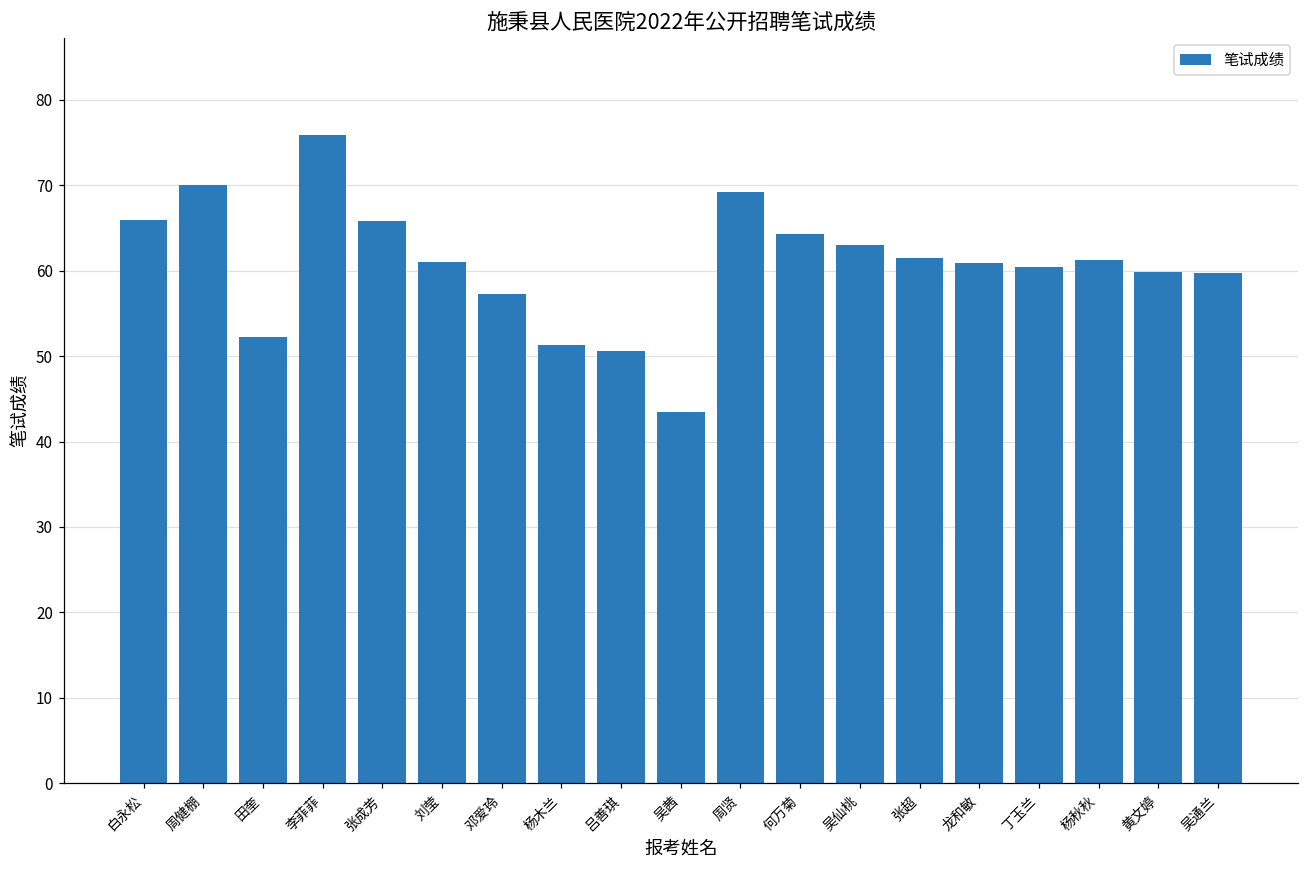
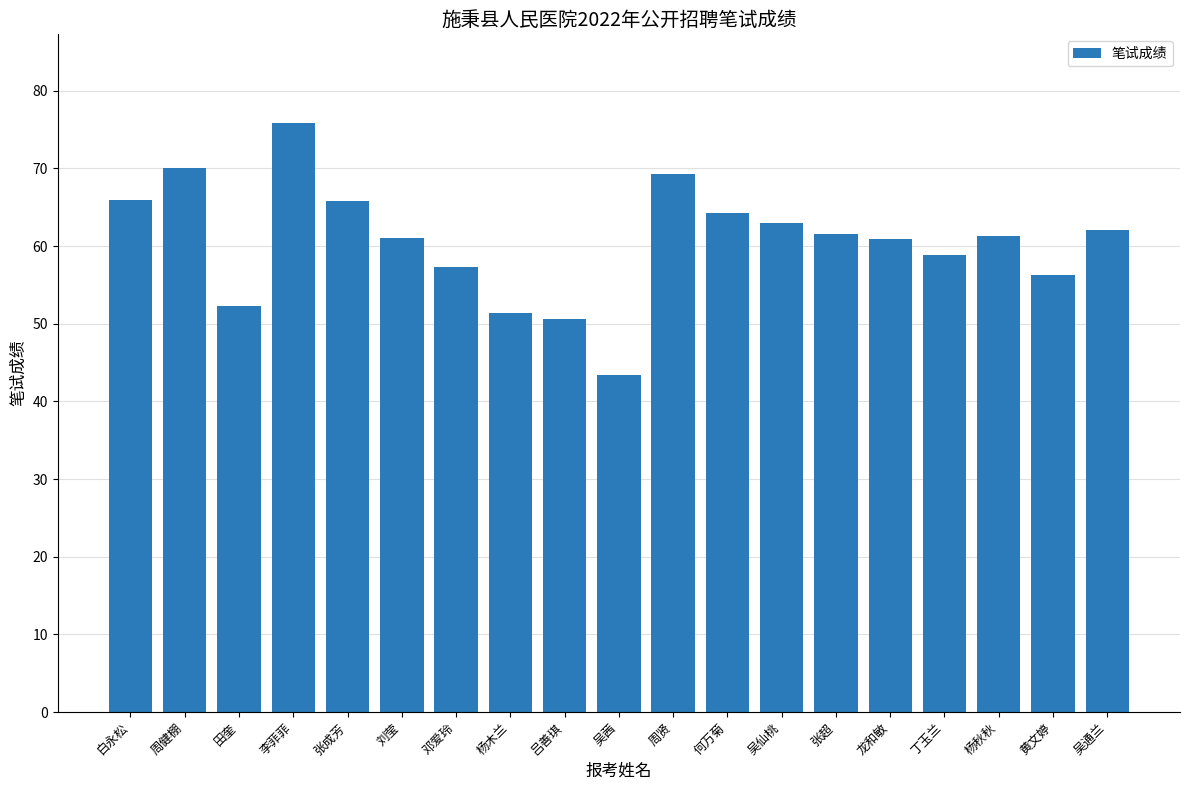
  {
    "白永松": 66,
    "周健棚": 70,
    "田奎": 52,
    "李菲菲": 76,
    "张成芳": 66,
    "刘莹": 61,
    "邓爱玲": 57,
    "杨木兰": 51,
    "吕善琪": 51,
    "吴茜": 43,
    "周贤": 69,
    "何万菊": 64,
    "吴仙桃": 63,
    "张超": 62,
    "龙和敏": 61,
-   "丁玉兰": 60,
+   "丁玉兰": 59,
    "杨秋秋": 61,
-   "黄文婷": 60,
-   "吴通兰": 60
+   "黄文婷": 56,
+   "吴通兰": 62
  }
